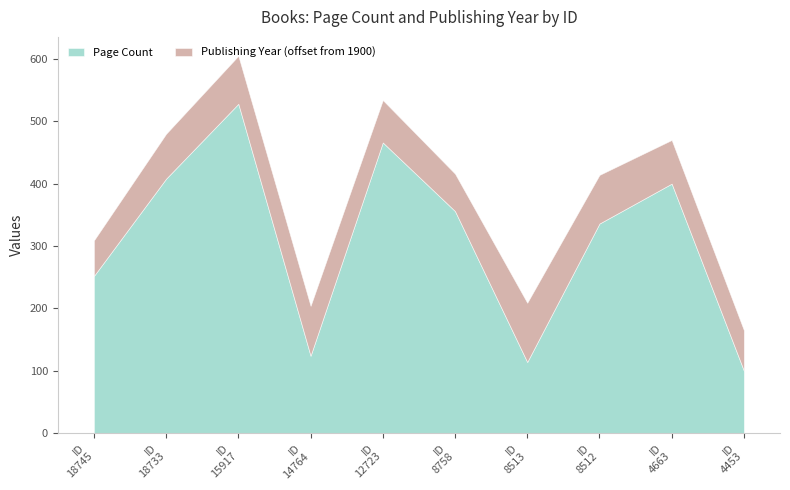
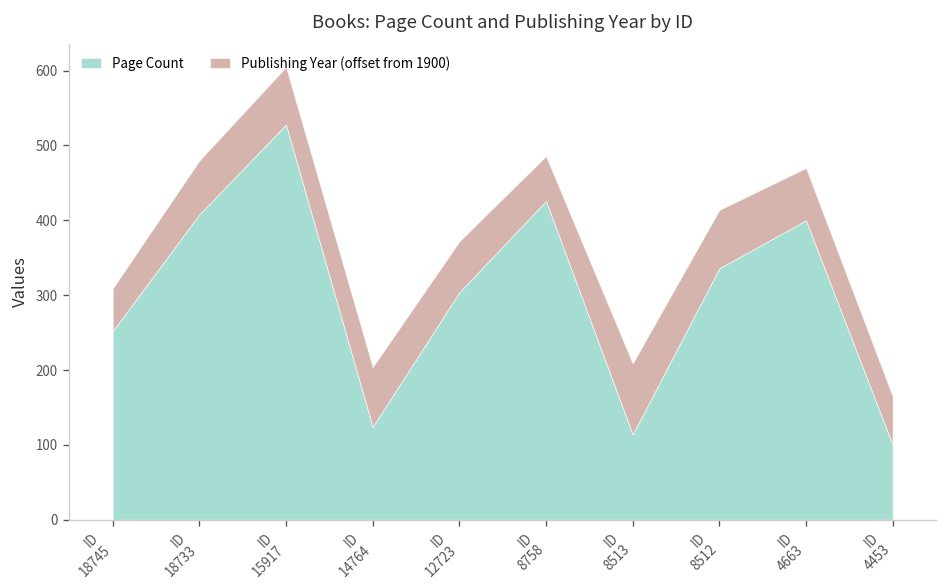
  {
    "Page Count": {
      "ID 18745": 250,
      "ID 18733": 410,
      "ID 15917": 530,
      "ID 14764": 120,
-     "ID 12723": 470,
-     "ID 8758": 360,
+     "ID 12723": 300,
+     "ID 8758": 430,
      "ID 8513": 110,
      "ID 8512": 340,
      "ID 4663": 400,
      "ID 4453": 100
    },
    "Publishing Year (offset from 1900)": {
      "ID 18745": 60,
      "ID 18733": 70,
      "ID 15917": 80,
      "ID 14764": 80,
      "ID 12723": 70,
      "ID 8758": 60,
      "ID 8513": 100,
      "ID 8512": 80,
      "ID 4663": 70,
      "ID 4453": 70
    }
  }
